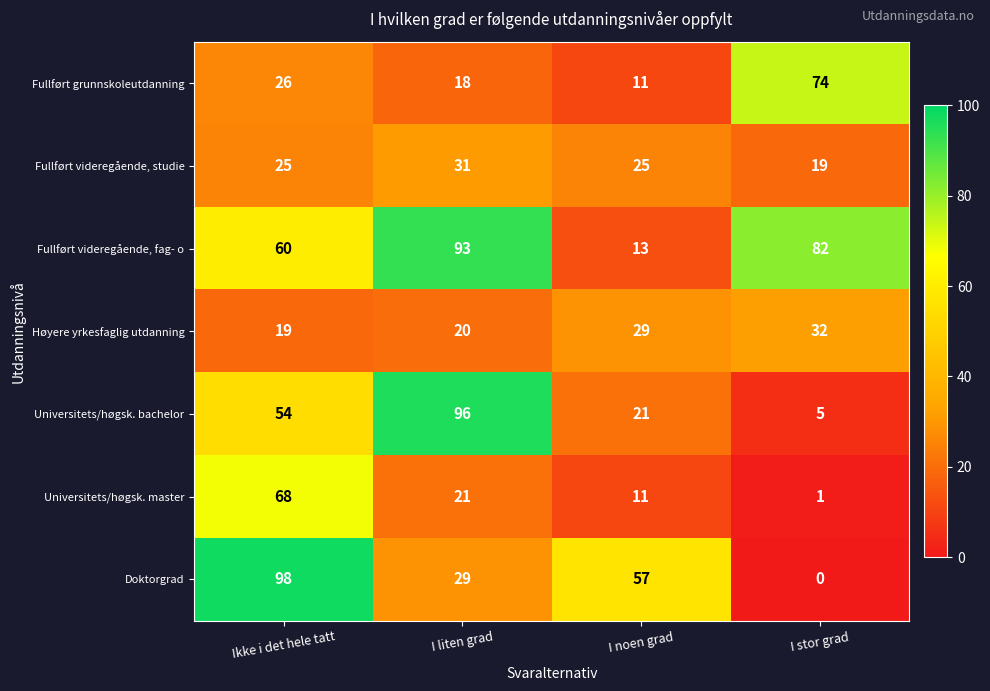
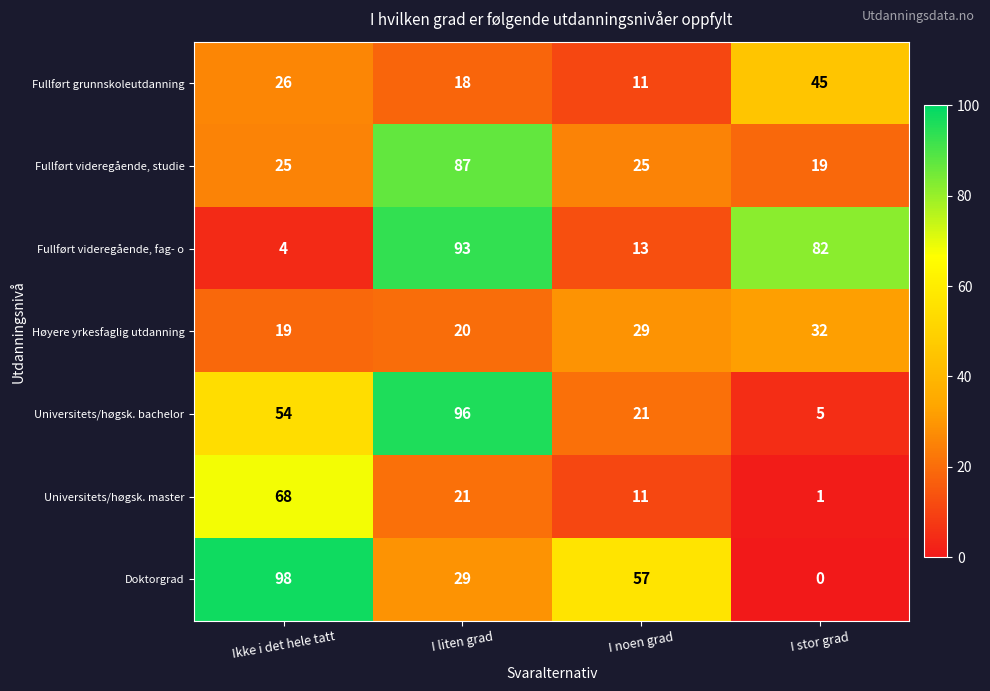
  {
    "Fullført grunnskoleutdanning": {
      "Ikke i det hele tatt": 26,
      "I liten grad": 18,
      "I noen grad": 11,
-     "I stor grad": 74
+     "I stor grad": 45
    },
    "Fullført videregående, studie": {
      "Ikke i det hele tatt": 25,
-     "I liten grad": 31,
+     "I liten grad": 87,
      "I noen grad": 25,
      "I stor grad": 19
    },
    "Fullført videregående, fag- o": {
-     "Ikke i det hele tatt": 60,
+     "Ikke i det hele tatt": 4,
      "I liten grad": 93,
      "I noen grad": 13,
      "I stor grad": 82
    },
    "Høyere yrkesfaglig utdanning": {
      "Ikke i det hele tatt": 19,
      "I liten grad": 20,
      "I noen grad": 29,
      "I stor grad": 32
    },
    "Universitets/høgsk. bachelor": {
      "Ikke i det hele tatt": 54,
      "I liten grad": 96,
      "I noen grad": 21,
      "I stor grad": 5
    },
    "Universitets/høgsk. master": {
      "Ikke i det hele tatt": 68,
      "I liten grad": 21,
      "I noen grad": 11,
      "I stor grad": 1
    },
    "Doktorgrad": {
      "Ikke i det hele tatt": 98,
      "I liten grad": 29,
      "I noen grad": 57,
      "I stor grad": 0
    }
  }
